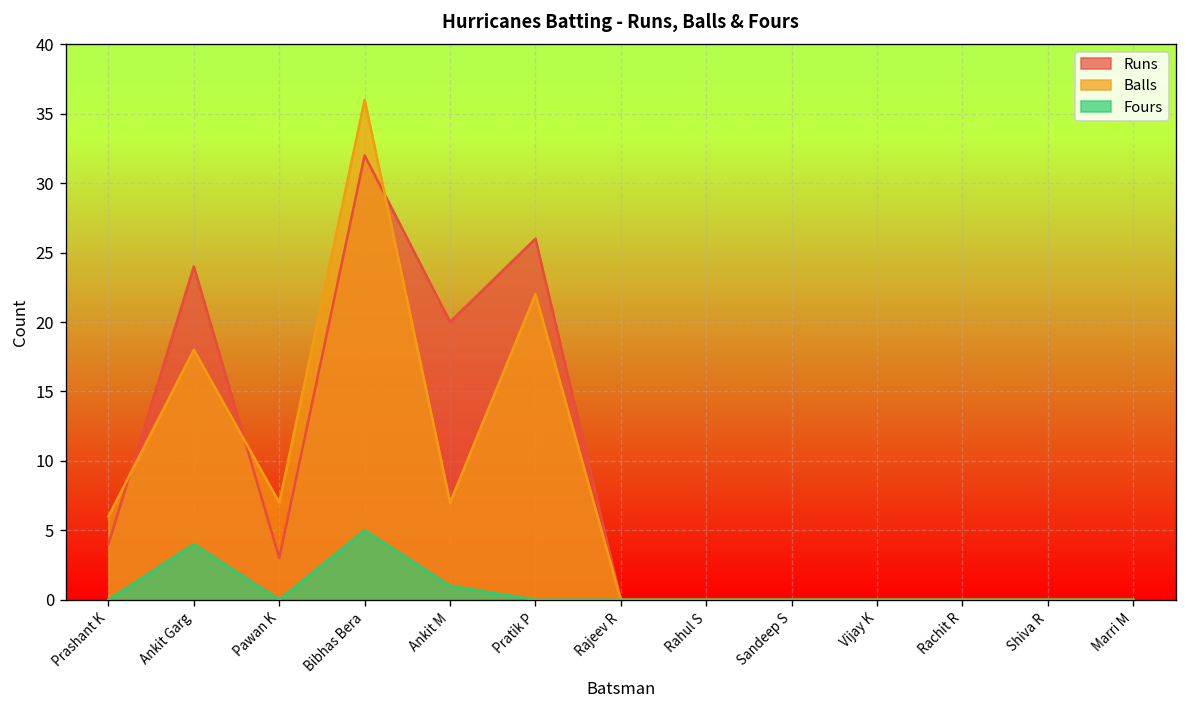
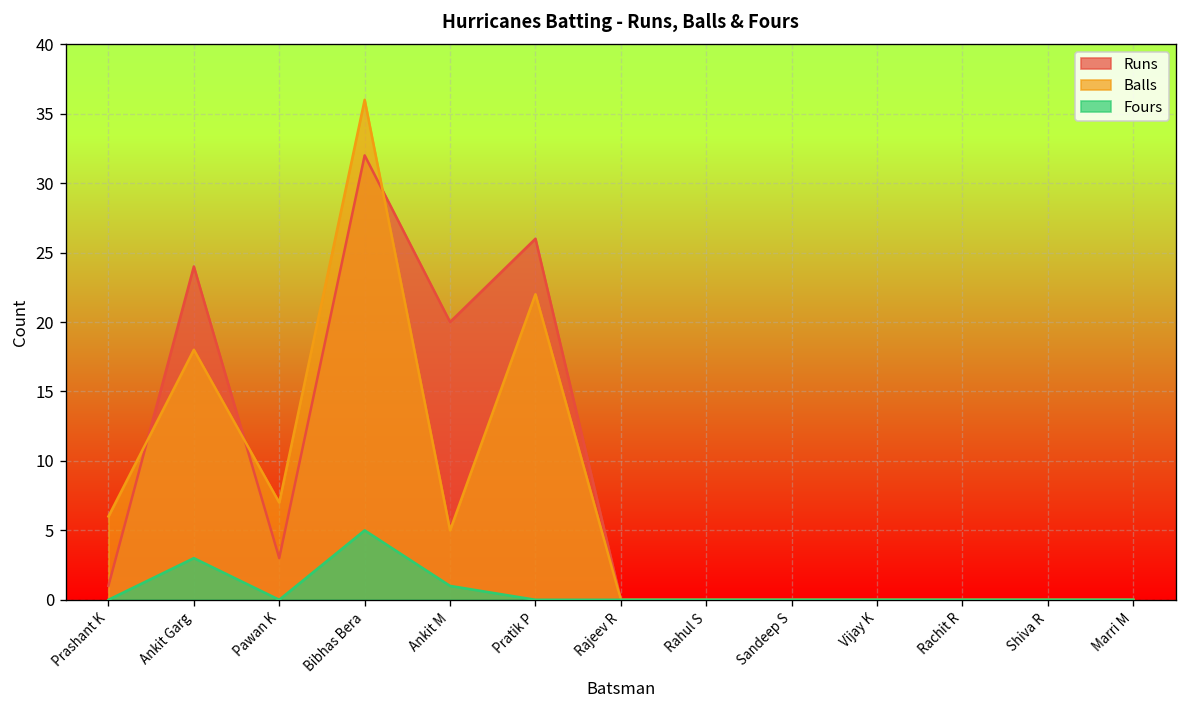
  {
    "Runs": {
-     "Prashant K": 4,
+     "Prashant K": 1,
      "Ankit Garg": 24,
      "Pawan K": 3,
      "Bibhas Bera": 32,
      "Ankit M": 20,
      "Pratik P": 26
    },
    "Balls": {
      "Prashant K": 6,
      "Ankit Garg": 18,
      "Pawan K": 7,
      "Bibhas Bera": 36,
-     "Ankit M": 7,
+     "Ankit M": 5,
      "Pratik P": 22
    },
    "Fours": {
      "Prashant K": 0,
-     "Ankit Garg": 4,
+     "Ankit Garg": 3,
      "Pawan K": 0,
      "Bibhas Bera": 5,
      "Ankit M": 1,
      "Pratik P": 0
    }
  }
